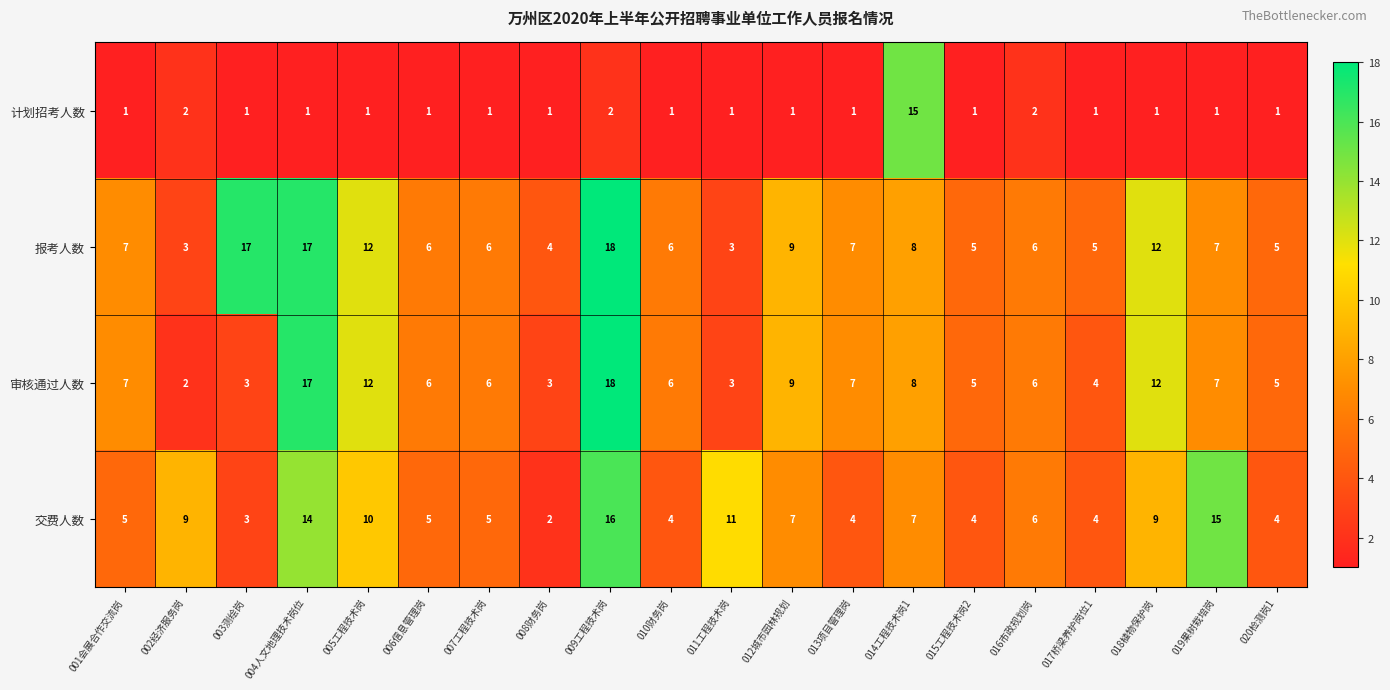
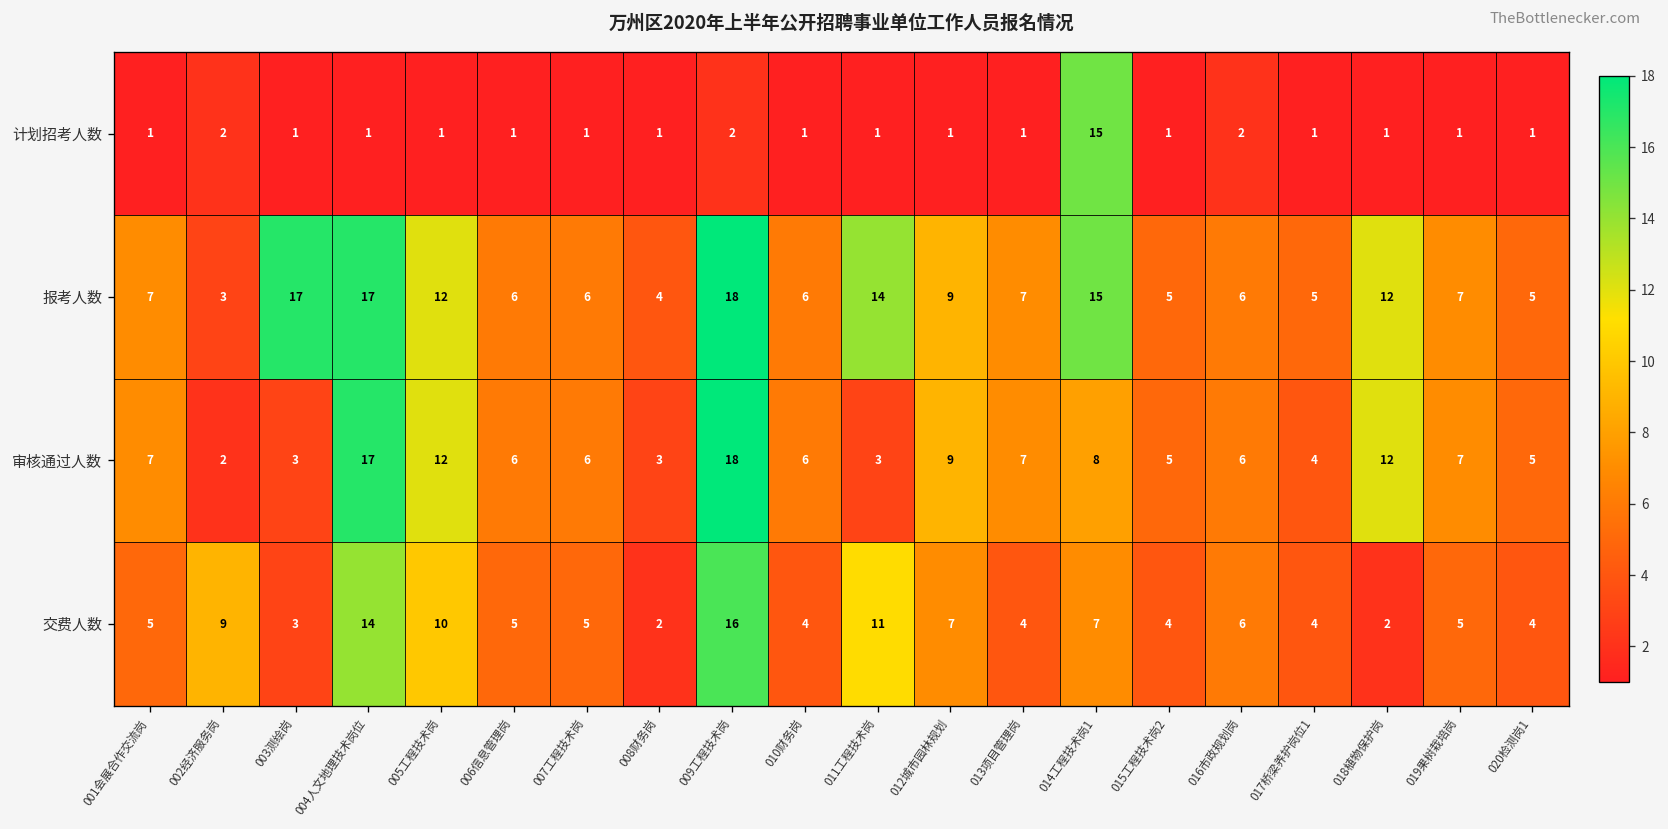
  {
    "计划招考人数": {
      "001会展合作交流岗": 1,
      "002经济服务岗": 2,
      "003测绘岗": 1,
      "004人文地理技术岗位": 1,
      "005工程技术岗": 1,
      "006信息管理岗": 1,
      "007工程技术岗": 1,
      "008财务岗": 1,
      "009工程技术岗": 2,
      "010财务岗": 1,
      "011工程技术岗": 1,
      "012城市园林规划": 1,
      "013项目管理岗": 1,
      "014工程技术岗1": 15,
      "015工程技术岗2": 1,
      "016市政规划岗": 2,
      "017桥梁养护岗位1": 1,
      "018植物保护岗": 1,
      "019果树栽培岗": 1,
      "020检测岗1": 1
    },
    "报考人数": {
      "001会展合作交流岗": 7,
      "002经济服务岗": 3,
      "003测绘岗": 17,
      "004人文地理技术岗位": 17,
      "005工程技术岗": 12,
      "006信息管理岗": 6,
      "007工程技术岗": 6,
      "008财务岗": 4,
      "009工程技术岗": 18,
      "010财务岗": 6,
-     "011工程技术岗": 3,
+     "011工程技术岗": 14,
      "012城市园林规划": 9,
      "013项目管理岗": 7,
-     "014工程技术岗1": 8,
+     "014工程技术岗1": 15,
      "015工程技术岗2": 5,
      "016市政规划岗": 6,
      "017桥梁养护岗位1": 5,
      "018植物保护岗": 12,
      "019果树栽培岗": 7,
      "020检测岗1": 5
    },
    "审核通过人数": {
      "001会展合作交流岗": 7,
      "002经济服务岗": 2,
      "003测绘岗": 3,
      "004人文地理技术岗位": 17,
      "005工程技术岗": 12,
      "006信息管理岗": 6,
      "007工程技术岗": 6,
      "008财务岗": 3,
      "009工程技术岗": 18,
      "010财务岗": 6,
      "011工程技术岗": 3,
      "012城市园林规划": 9,
      "013项目管理岗": 7,
      "014工程技术岗1": 8,
      "015工程技术岗2": 5,
      "016市政规划岗": 6,
      "017桥梁养护岗位1": 4,
      "018植物保护岗": 12,
      "019果树栽培岗": 7,
      "020检测岗1": 5
    },
    "交费人数": {
      "001会展合作交流岗": 5,
      "002经济服务岗": 9,
      "003测绘岗": 3,
      "004人文地理技术岗位": 14,
      "005工程技术岗": 10,
      "006信息管理岗": 5,
      "007工程技术岗": 5,
      "008财务岗": 2,
      "009工程技术岗": 16,
      "010财务岗": 4,
      "011工程技术岗": 11,
      "012城市园林规划": 7,
      "013项目管理岗": 4,
      "014工程技术岗1": 7,
      "015工程技术岗2": 4,
      "016市政规划岗": 6,
      "017桥梁养护岗位1": 4,
-     "018植物保护岗": 9,
-     "019果树栽培岗": 15,
+     "018植物保护岗": 2,
+     "019果树栽培岗": 5,
      "020检测岗1": 4
    }
  }
